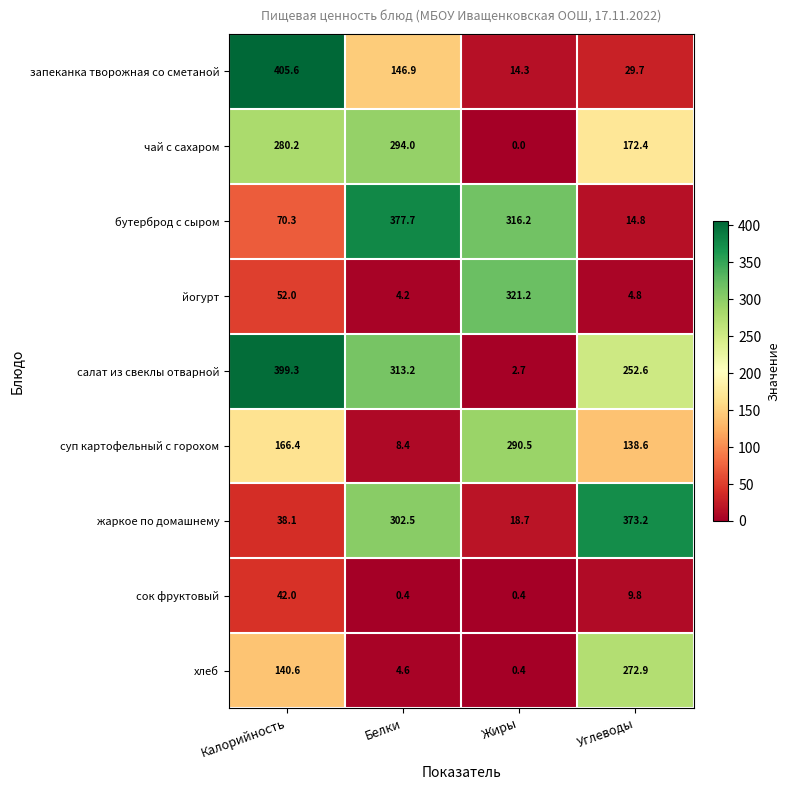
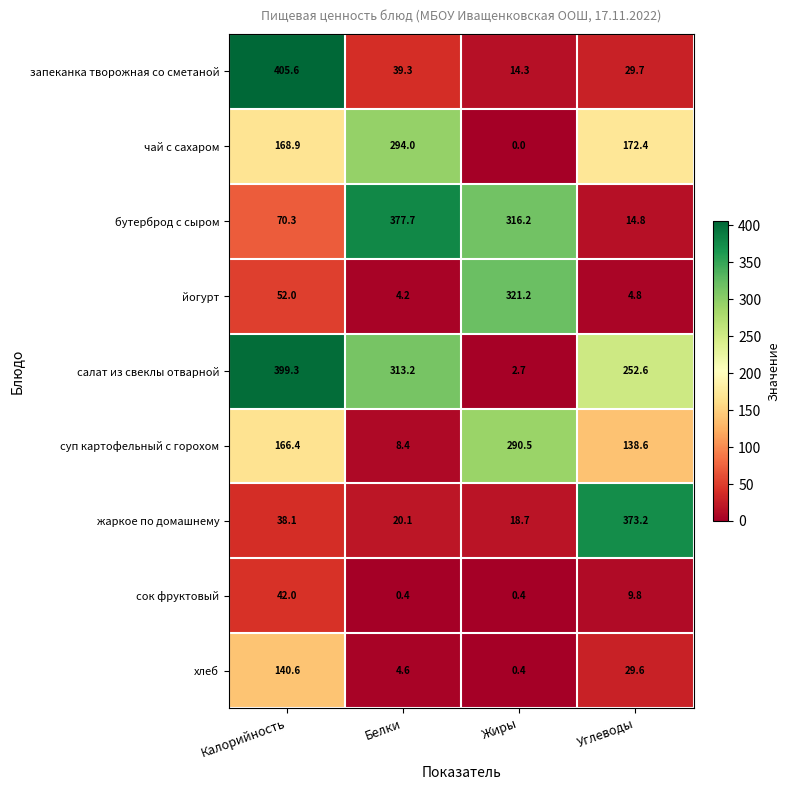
  {
    "запеканка творожная со сметаной": {
      "Калорийность": 405.6,
-     "Белки": 146.9,
+     "Белки": 39.3,
      "Жиры": 14.3,
      "Углеводы": 29.7
    },
    "чай с сахаром": {
-     "Калорийность": 280.2,
+     "Калорийность": 168.9,
      "Белки": 294.0,
      "Жиры": 0.0,
      "Углеводы": 172.4
    },
    "бутерброд с сыром": {
      "Калорийность": 70.3,
      "Белки": 377.7,
      "Жиры": 316.2,
      "Углеводы": 14.8
    },
    "йогурт": {
      "Калорийность": 52.0,
      "Белки": 4.2,
      "Жиры": 321.2,
      "Углеводы": 4.8
    },
    "салат из свеклы отварной": {
      "Калорийность": 399.3,
      "Белки": 313.2,
      "Жиры": 2.7,
      "Углеводы": 252.6
    },
    "суп картофельный с горохом": {
      "Калорийность": 166.4,
      "Белки": 8.4,
      "Жиры": 290.5,
      "Углеводы": 138.6
    },
    "жаркое по домашнему": {
      "Калорийность": 38.1,
-     "Белки": 302.5,
+     "Белки": 20.1,
      "Жиры": 18.7,
      "Углеводы": 373.2
    },
    "сок фруктовый": {
      "Калорийность": 42.0,
      "Белки": 0.4,
      "Жиры": 0.4,
      "Углеводы": 9.8
    },
    "хлеб": {
      "Калорийность": 140.6,
      "Белки": 4.6,
      "Жиры": 0.4,
-     "Углеводы": 272.9
+     "Углеводы": 29.6
    }
  }
